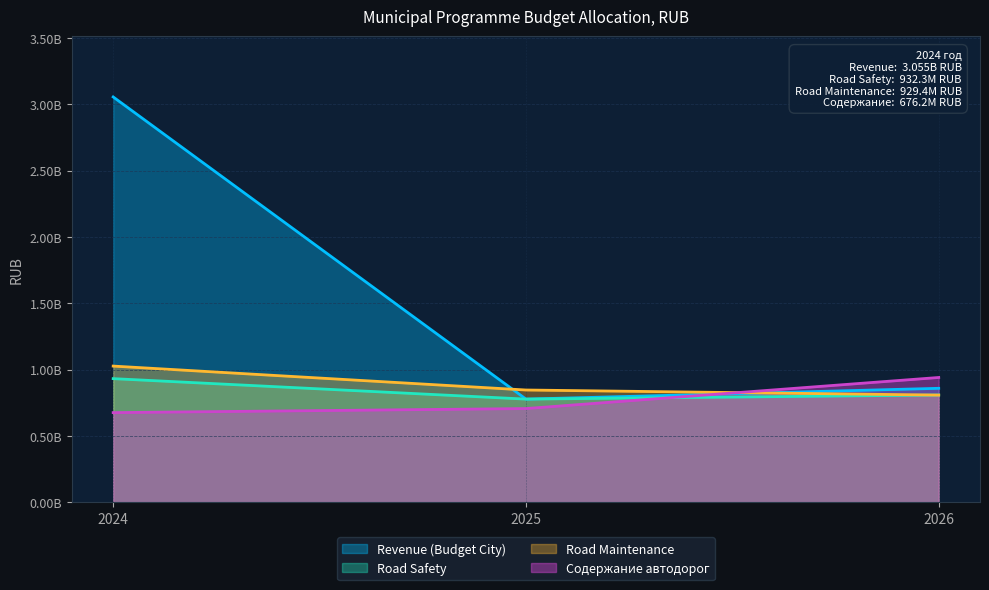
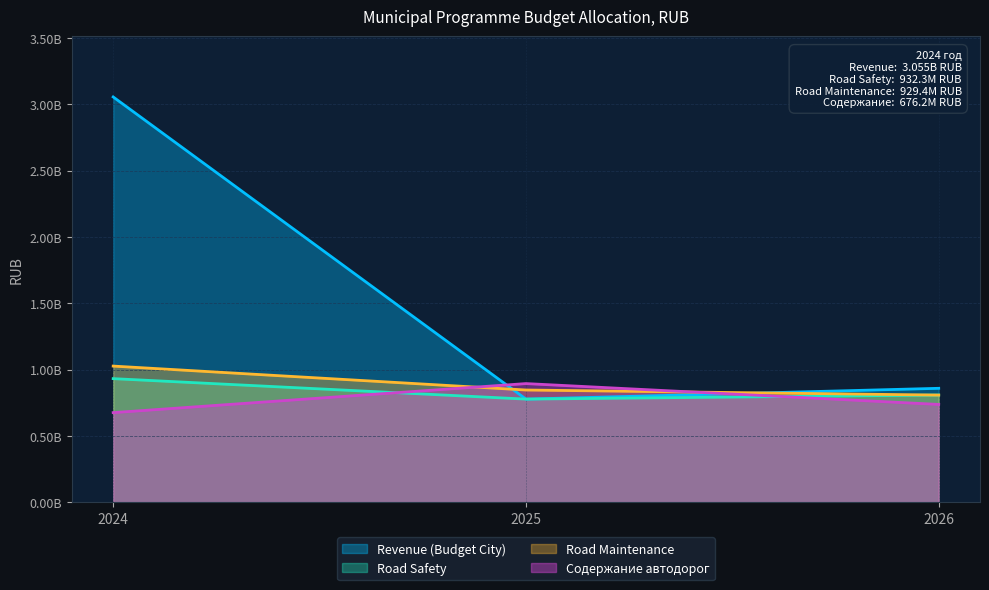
  {
    "Road Maintenance": {
      "2024": 1030000000,
      "2025": 850000000
    },
    "Содержание автодорог": {
      "2024": 680000000,
-     "2025": 710000000,
-     "2026": 940000000
+     "2025": 900000000,
+     "2026": 740000000
    }
  }
